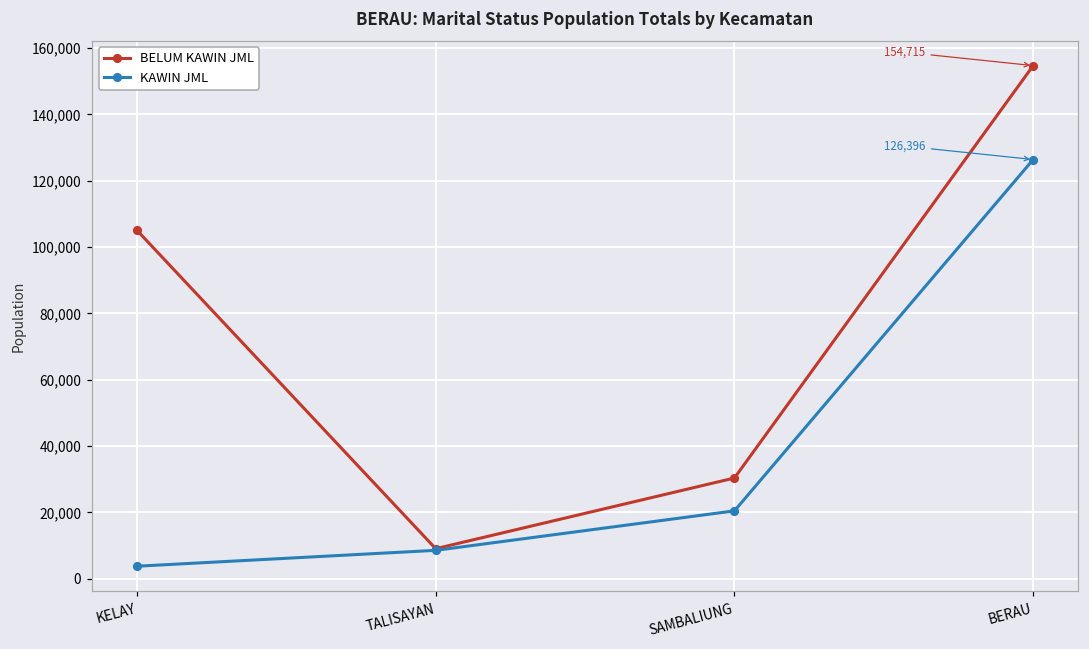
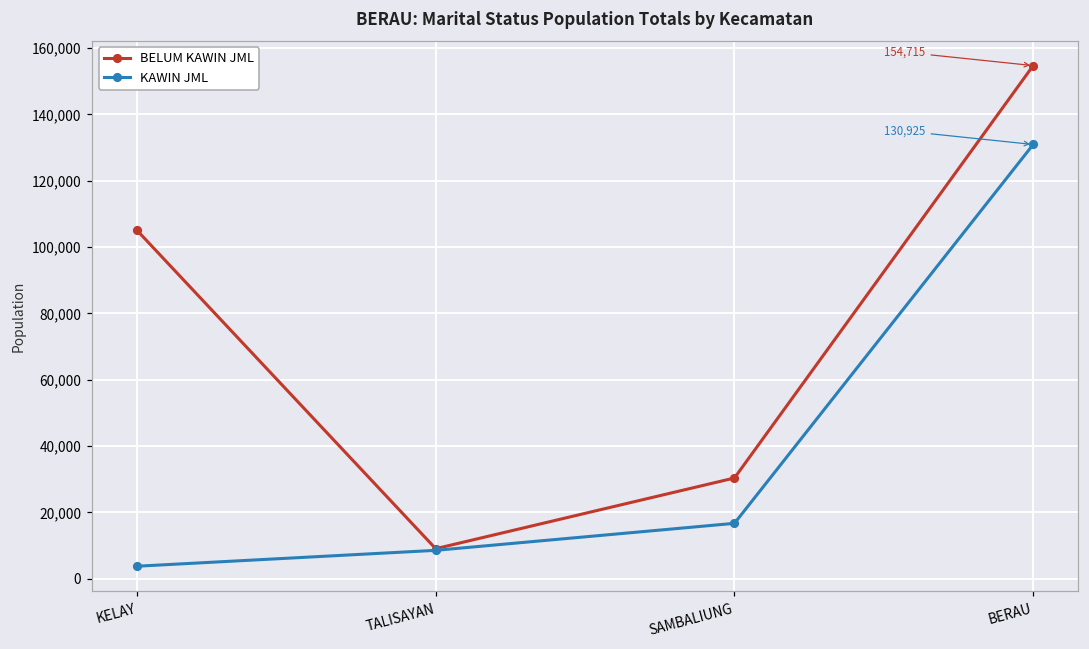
  {
    "BELUM KAWIN JML": {
      "BERAU": "154,715"
    },
    "KAWIN JML": {
-     "SAMBALIUNG": "20,000",
-     "BERAU": "126,396"
+     "SAMBALIUNG": "17,000",
+     "BERAU": "130,925"
    }
  }
